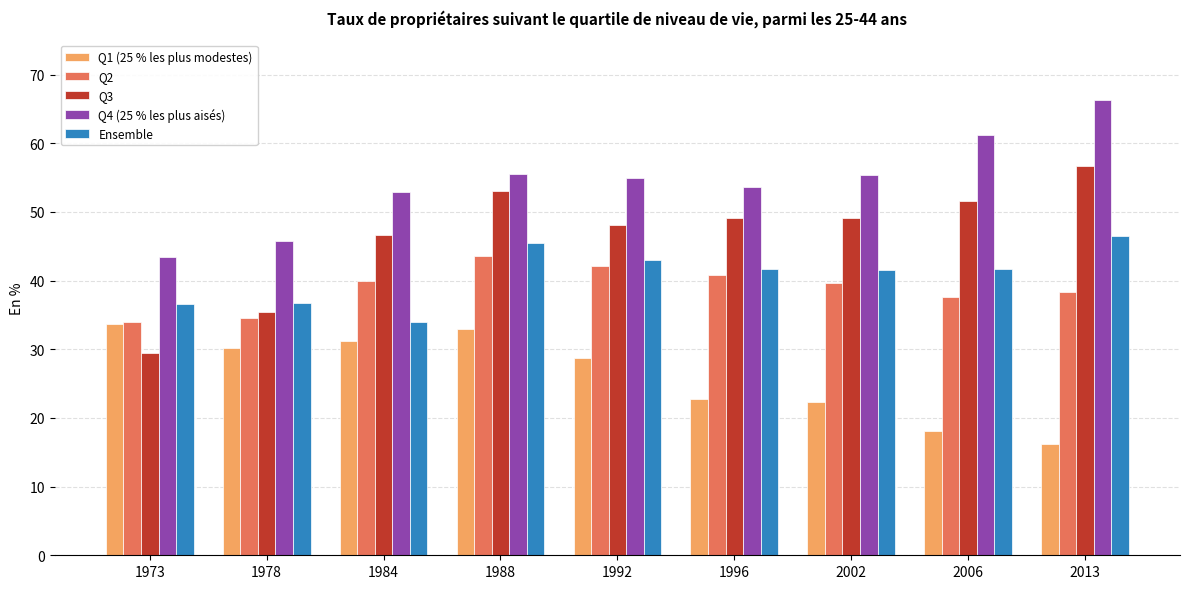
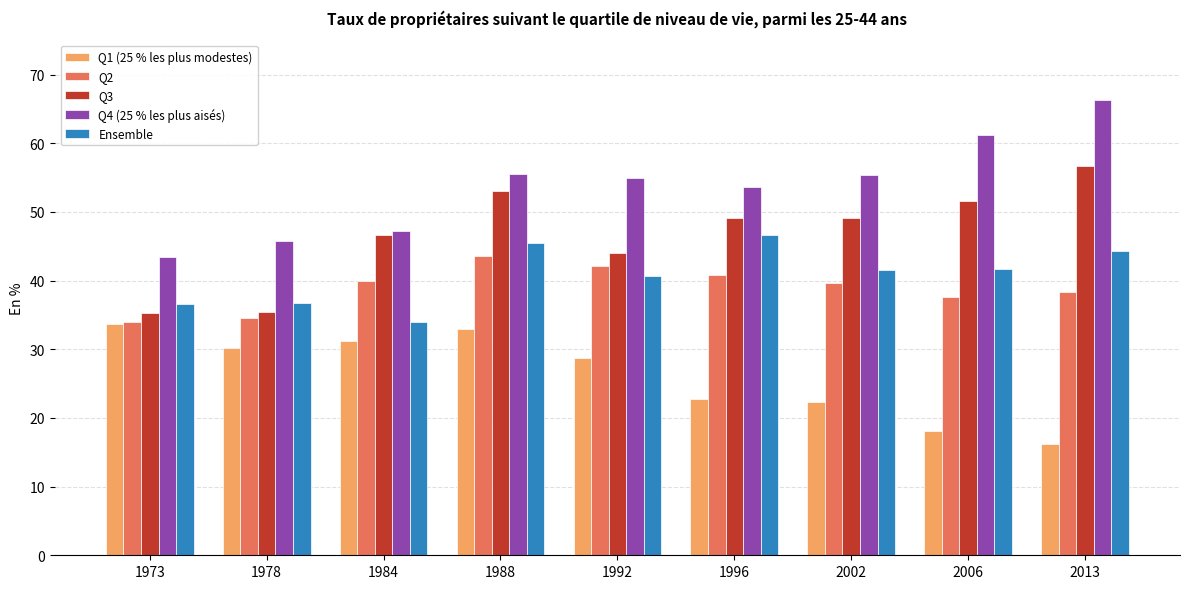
  {
    "Q3": {
-     "1973": 29,
+     "1973": 35,
      "1978": 35,
      "1984": 47,
      "1988": 53,
-     "1992": 48,
+     "1992": 44,
      "1996": 49,
      "2002": 49,
      "2006": 52,
      "2013": 57
    },
    "Q4 (25 % les plus aisés)": {
      "1973": 43,
      "1978": 46,
-     "1984": 53,
+     "1984": 47,
      "1988": 56,
      "1992": 55,
      "1996": 54,
      "2002": 55,
      "2006": 61,
      "2013": 66
    },
    "Ensemble": {
      "1973": 37,
      "1978": 37,
      "1984": 34,
      "1988": 45,
-     "1992": 43,
-     "1996": 42,
+     "1992": 41,
+     "1996": 47,
      "2002": 42,
      "2006": 42,
-     "2013": 46
+     "2013": 44
    }
  }
